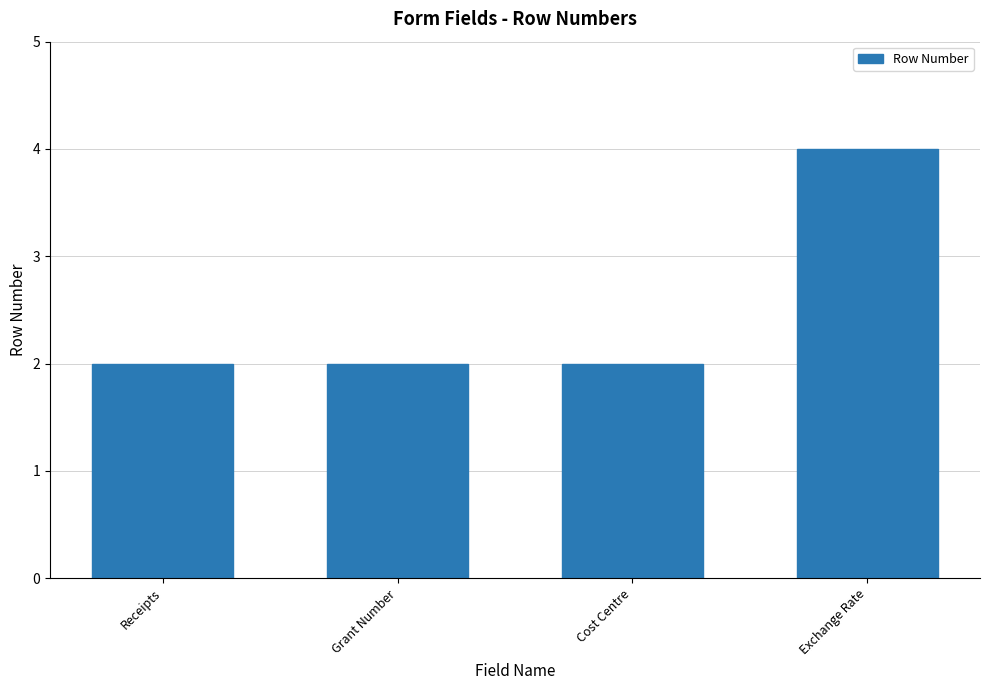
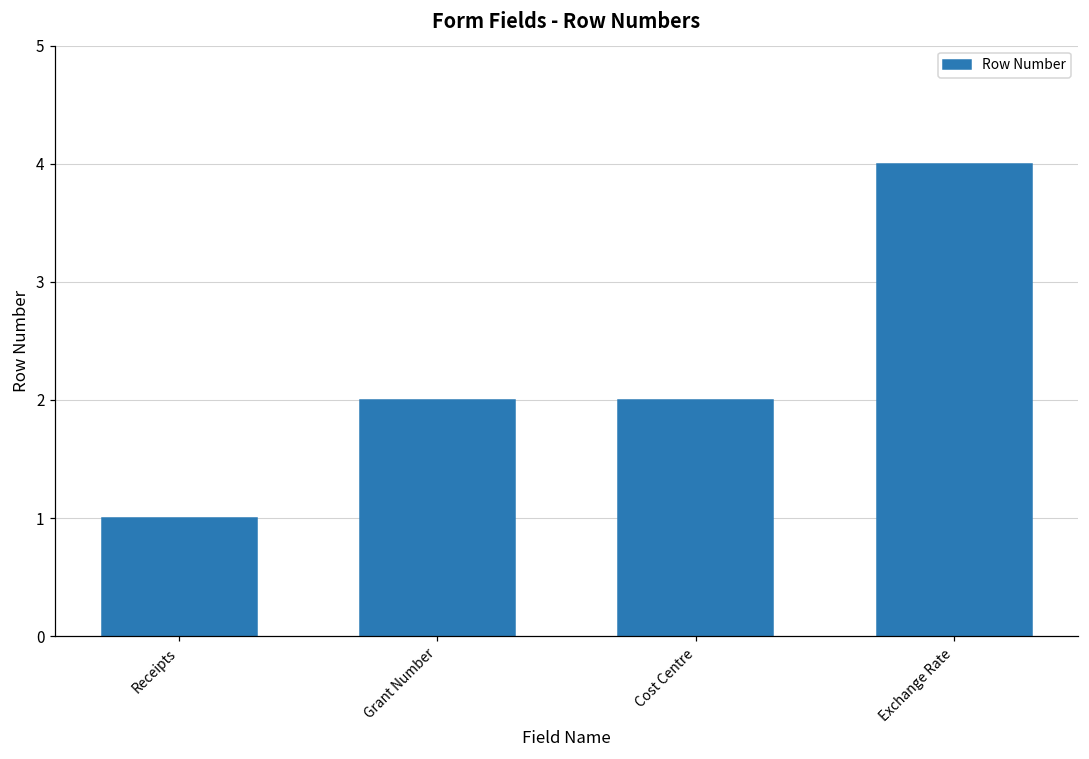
  {
-   "Receipts": 2,
+   "Receipts": 1,
    "Grant Number": 2,
    "Cost Centre": 2,
    "Exchange Rate": 4
  }
